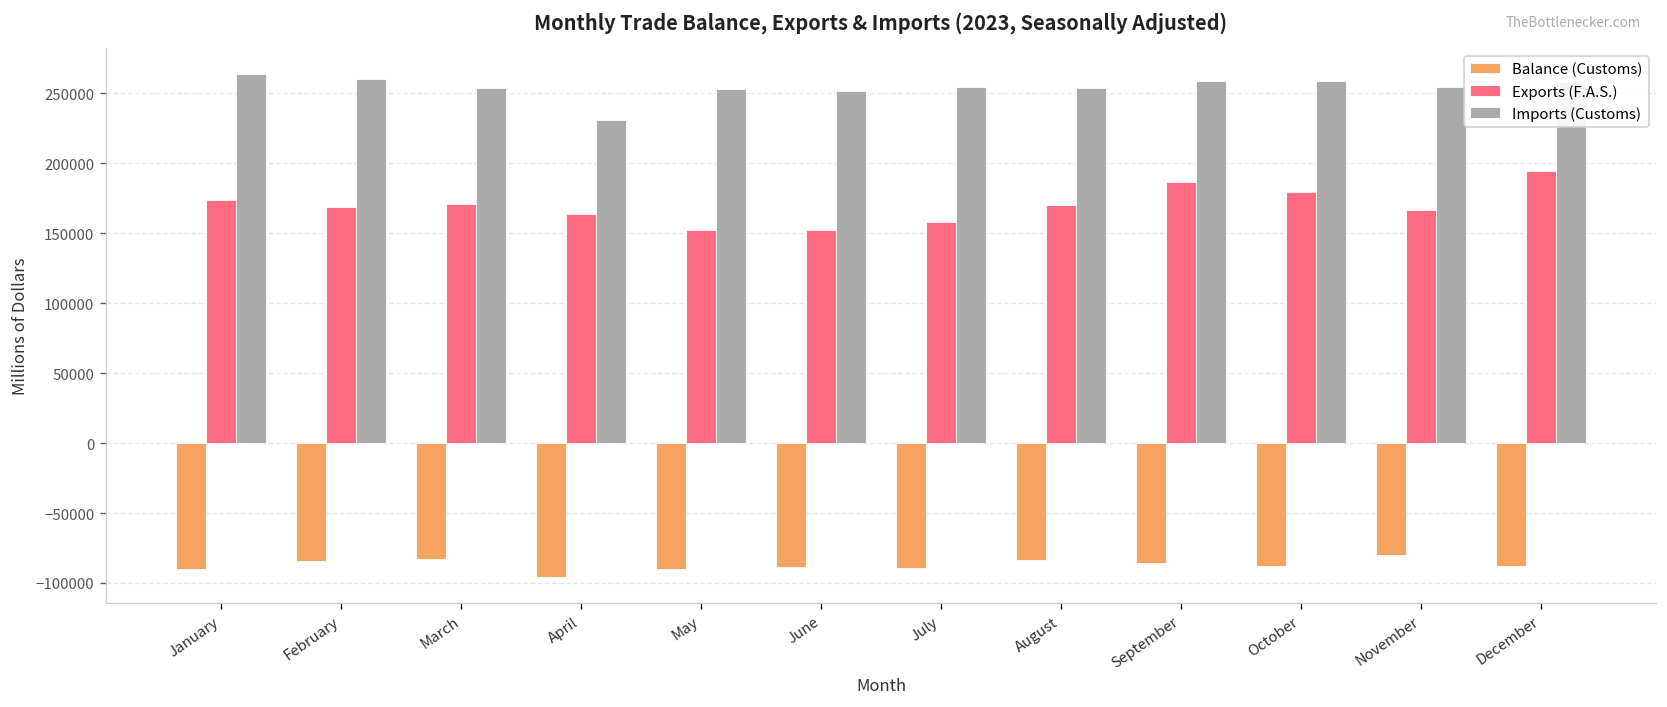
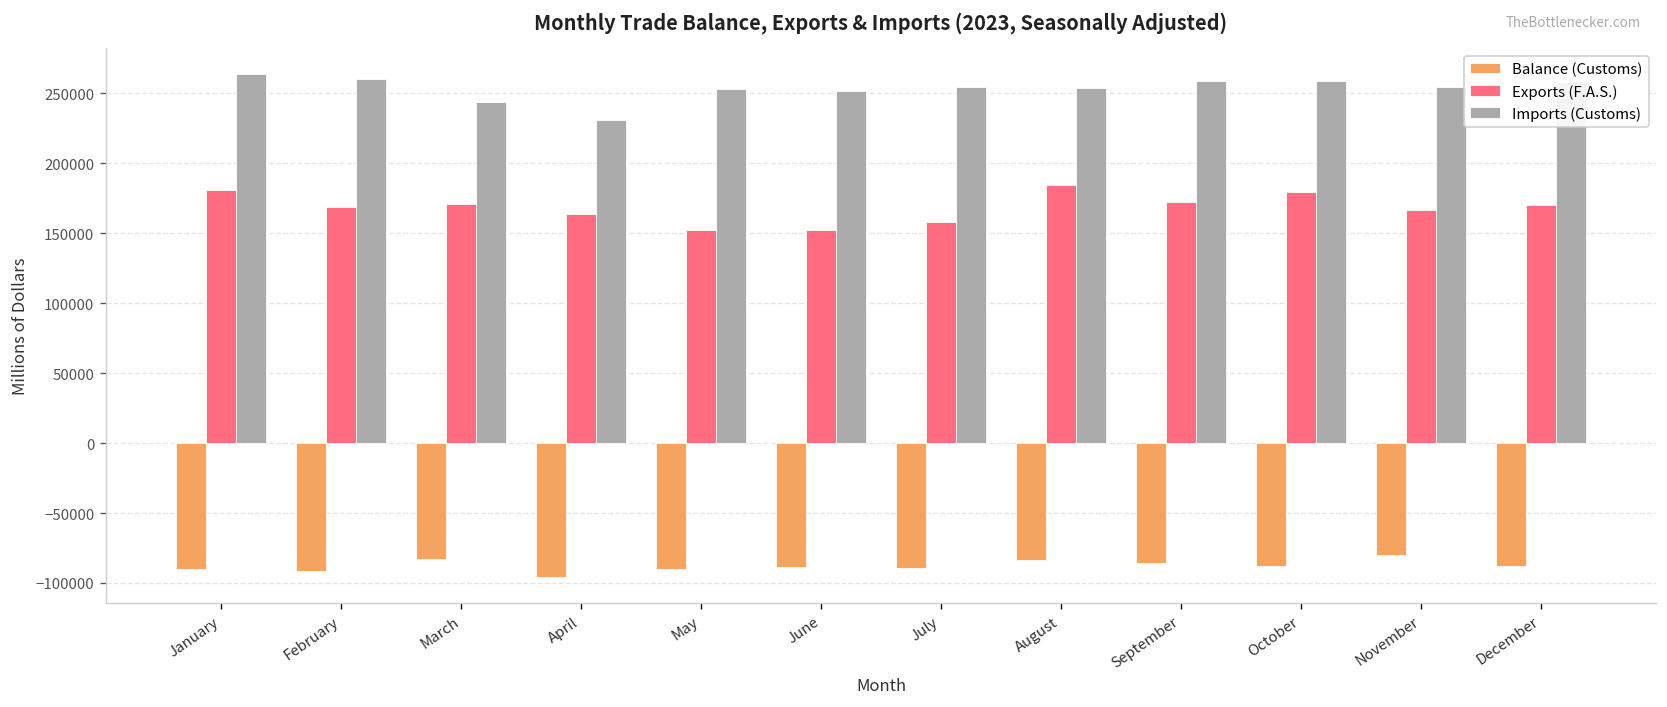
  {
    "Balance (Customs)": {
      "January": -90000,
-     "February": -84000,
+     "February": -91000,
      "March": -83000,
      "April": -96000,
      "May": -90000,
      "June": -89000,
      "July": -89000,
      "August": -84000,
      "September": -86000,
      "October": -88000,
      "November": -80000,
      "December": -88000
    },
    "Exports (F.A.S.)": {
-     "January": 174000,
+     "January": 181000,
      "February": 168000,
      "March": 171000,
      "April": 164000,
      "May": 152000,
      "June": 152000,
      "July": 158000,
-     "August": 170000,
-     "September": 187000,
+     "August": 184000,
+     "September": 172000,
      "October": 180000,
      "November": 166000,
-     "December": 194000
+     "December": 170000
    },
    "Imports (Customs)": {
      "January": 264000,
      "February": 260000,
-     "March": 254000,
+     "March": 244000,
      "April": 231000,
      "May": 253000,
      "June": 252000,
      "July": 255000,
      "August": 254000,
      "September": 258000,
      "October": 259000,
      "November": 255000
    }
  }
